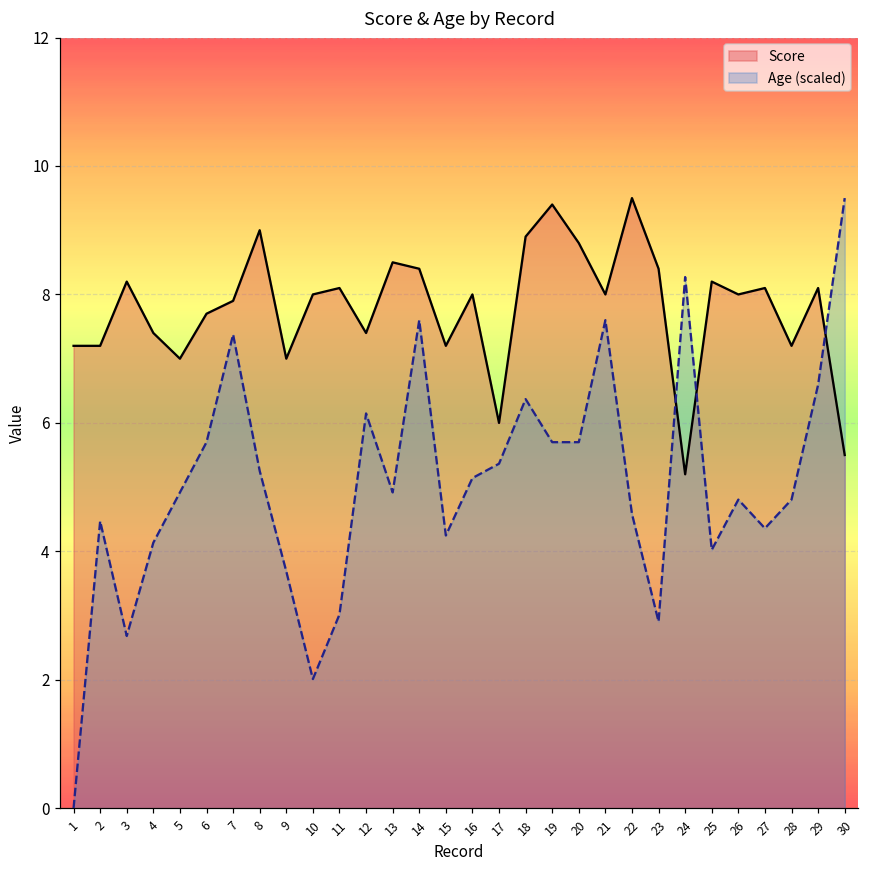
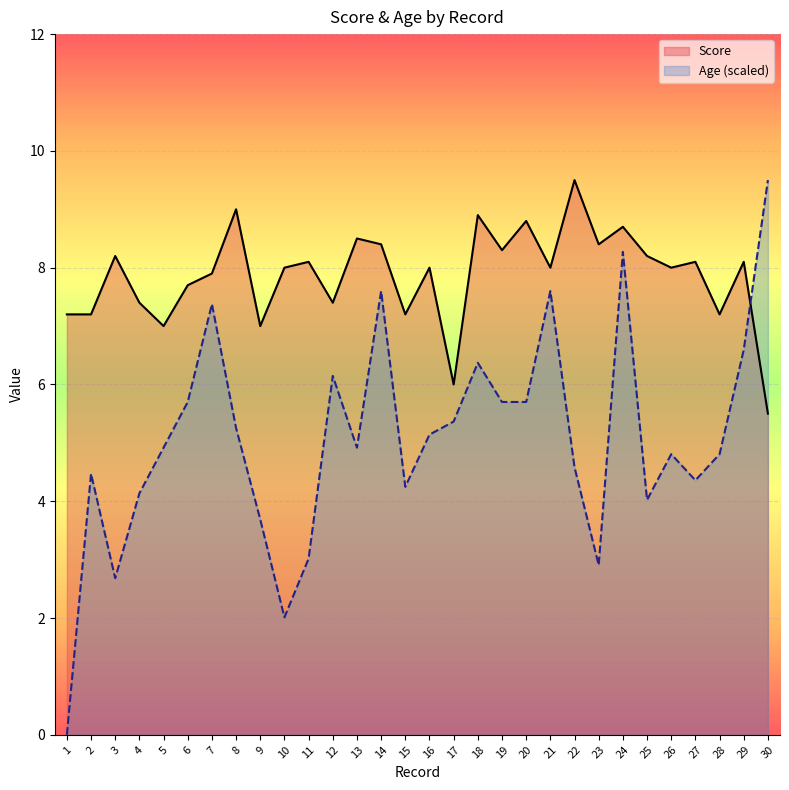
  {
    "Score": {
      "1": 7.2,
      "2": 7.2,
      "3": 8.2,
      "4": 7.4,
      "5": 7.0,
      "6": 7.7,
      "7": 7.9,
      "8": 9.0,
      "9": 7.0,
      "10": 8.0,
      "11": 8.1,
      "12": 7.4,
      "13": 8.5,
      "14": 8.4,
      "15": 7.2,
      "16": 8.0,
      "17": 6.0,
      "18": 8.9,
-     "19": 9.4,
+     "19": 8.3,
      "20": 8.8,
      "21": 8.0,
      "22": 9.5,
      "23": 8.4,
-     "24": 5.2,
+     "24": 8.7,
      "25": 8.2,
      "26": 8.0,
      "27": 8.1,
      "28": 7.2,
      "29": 8.1,
      "30": 5.5
    },
    "Age (scaled)": {
      "1": 0.0,
      "2": 4.5,
      "3": 2.7,
      "4": 4.1,
      "5": 4.9,
      "6": 5.7,
      "7": 7.4,
      "8": 5.3,
      "9": 3.7,
      "10": 2.0,
      "11": 3.0,
      "12": 6.1,
      "13": 4.9,
      "14": 7.6,
      "15": 4.2,
      "16": 5.1,
      "17": 5.4,
      "18": 6.4,
      "19": 5.7,
      "20": 5.7,
      "21": 7.6,
      "22": 4.6,
      "23": 2.9,
      "24": 8.3,
      "25": 4.0,
      "26": 4.8,
      "27": 4.4,
      "28": 4.8,
      "29": 6.6,
      "30": 9.5
    }
  }
